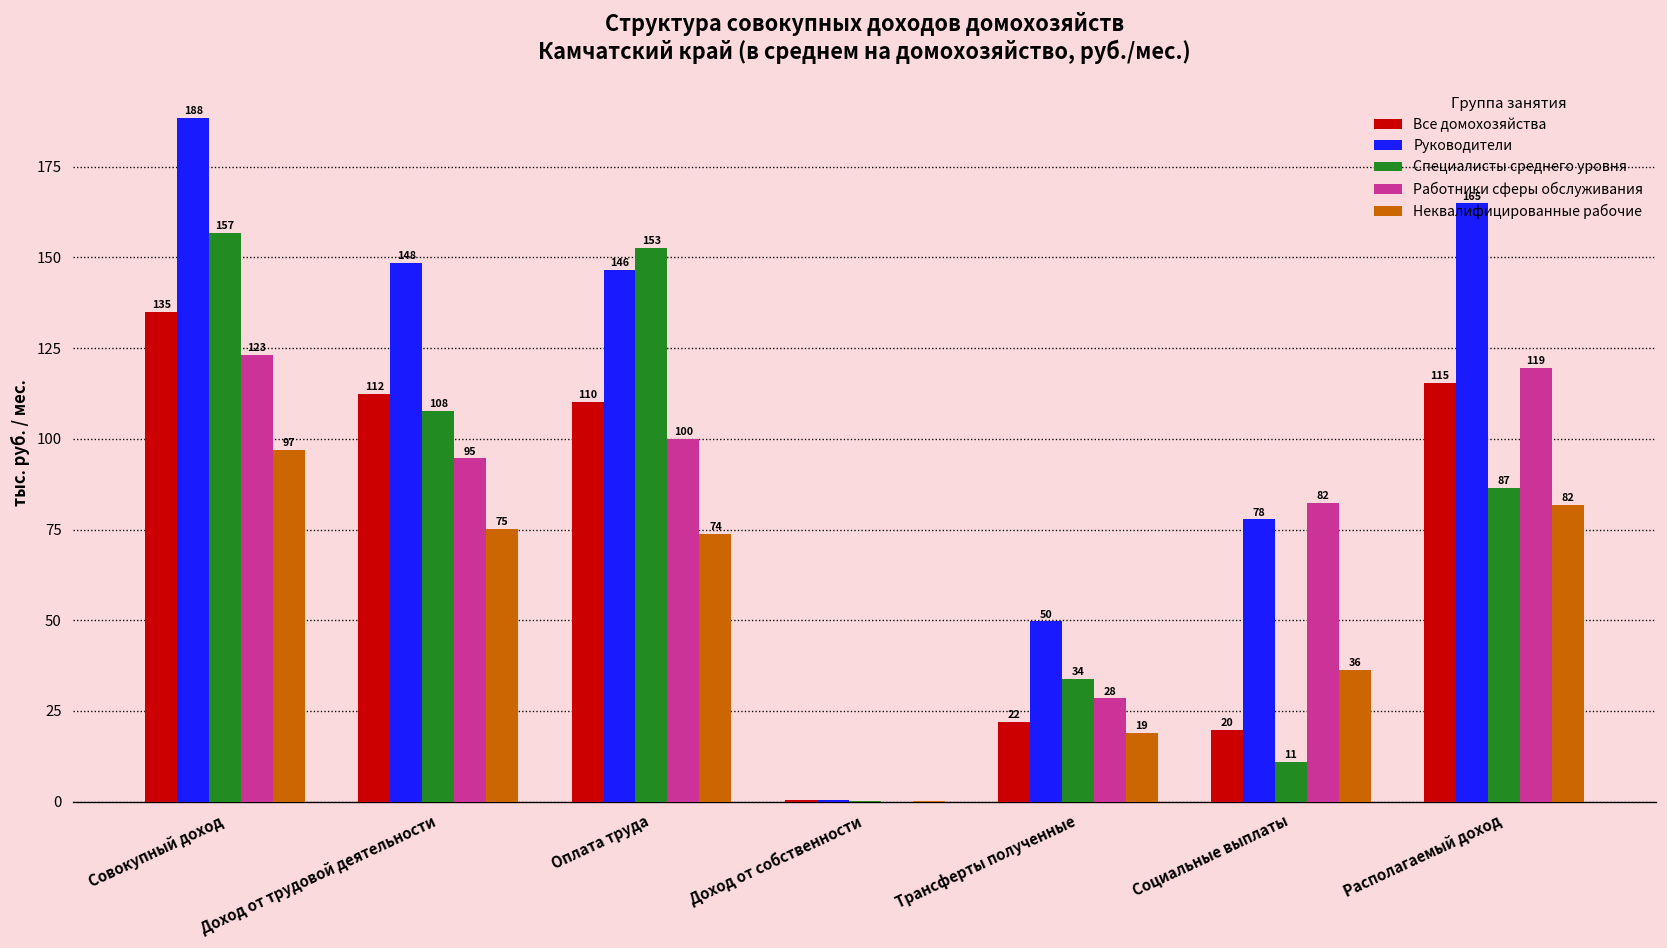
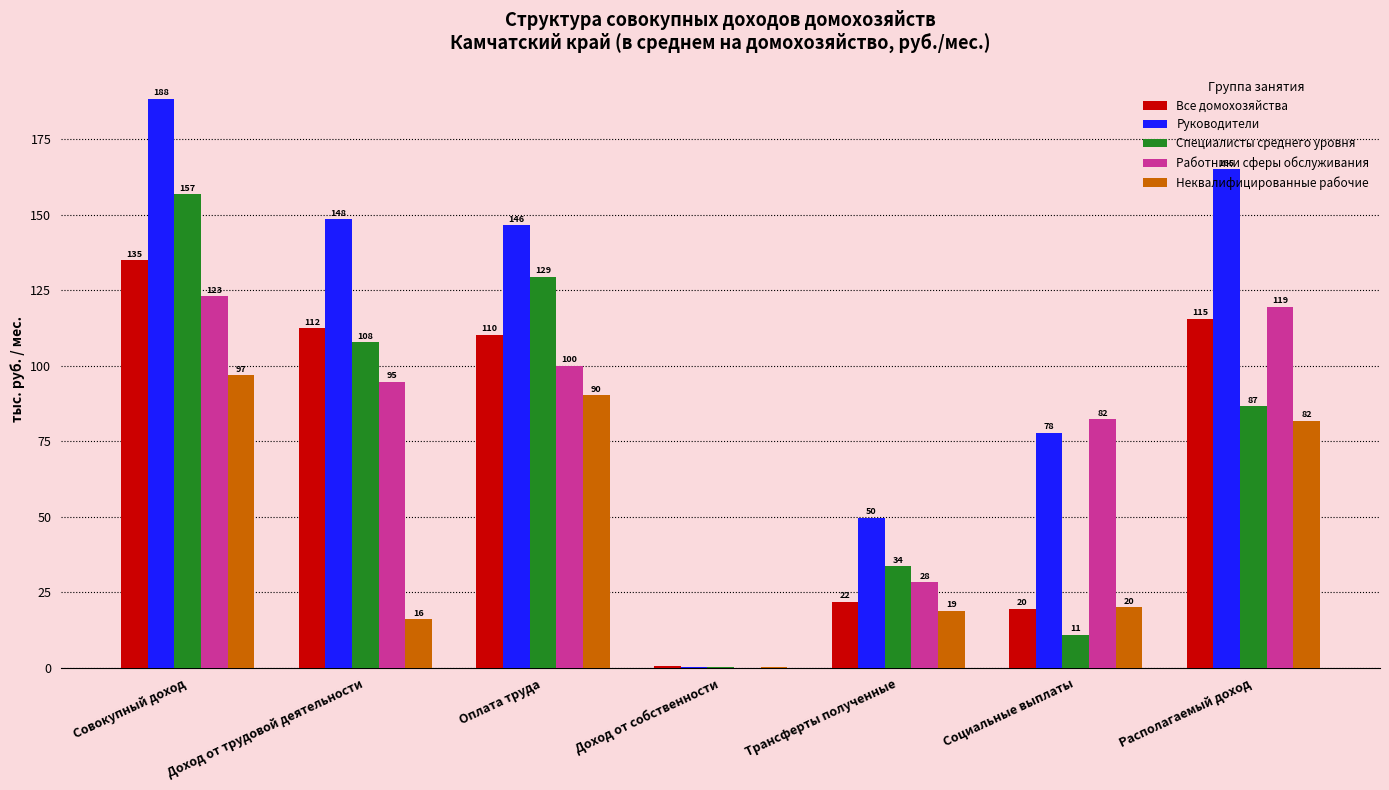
  {
    "Все домохозяйства": {
      "Совокупный доход": 135,
      "Доход от трудовой деятельности": 112,
      "Оплата труда": 110,
      "Трансферты полученные": 22,
      "Социальные выплаты": 20,
      "Располагаемый доход": 115
    },
    "Руководители": {
      "Совокупный доход": 188,
      "Доход от трудовой деятельности": 148,
      "Оплата труда": 146,
      "Трансферты полученные": 50,
      "Социальные выплаты": 78,
      "Располагаемый доход": 165
    },
    "Специалисты среднего уровня": {
      "Совокупный доход": 157,
      "Доход от трудовой деятельности": 108,
-     "Оплата труда": 153,
+     "Оплата труда": 129,
      "Трансферты полученные": 34,
      "Социальные выплаты": 11,
      "Располагаемый доход": 87
    },
    "Работники сферы обслуживания": {
      "Совокупный доход": 123,
      "Доход от трудовой деятельности": 95,
      "Оплата труда": 100,
      "Трансферты полученные": 28,
      "Социальные выплаты": 82,
      "Располагаемый доход": 119
    },
    "Неквалифицированные рабочие": {
      "Совокупный доход": 97,
-     "Доход от трудовой деятельности": 75,
-     "Оплата труда": 74,
+     "Доход от трудовой деятельности": 16,
+     "Оплата труда": 90,
      "Трансферты полученные": 19,
-     "Социальные выплаты": 36,
+     "Социальные выплаты": 20,
      "Располагаемый доход": 82
    }
  }
